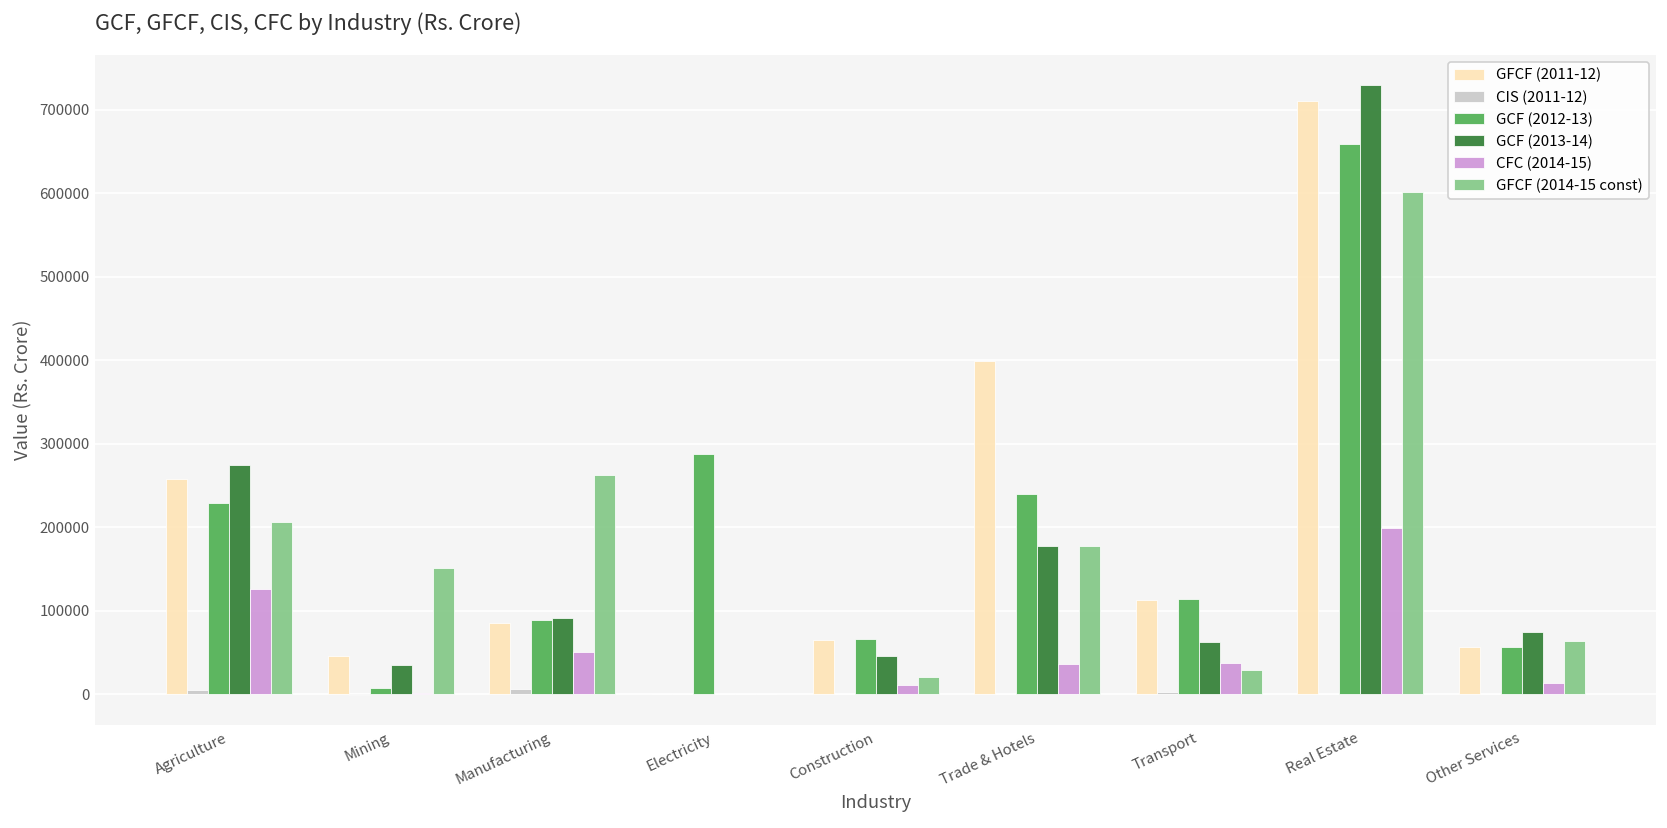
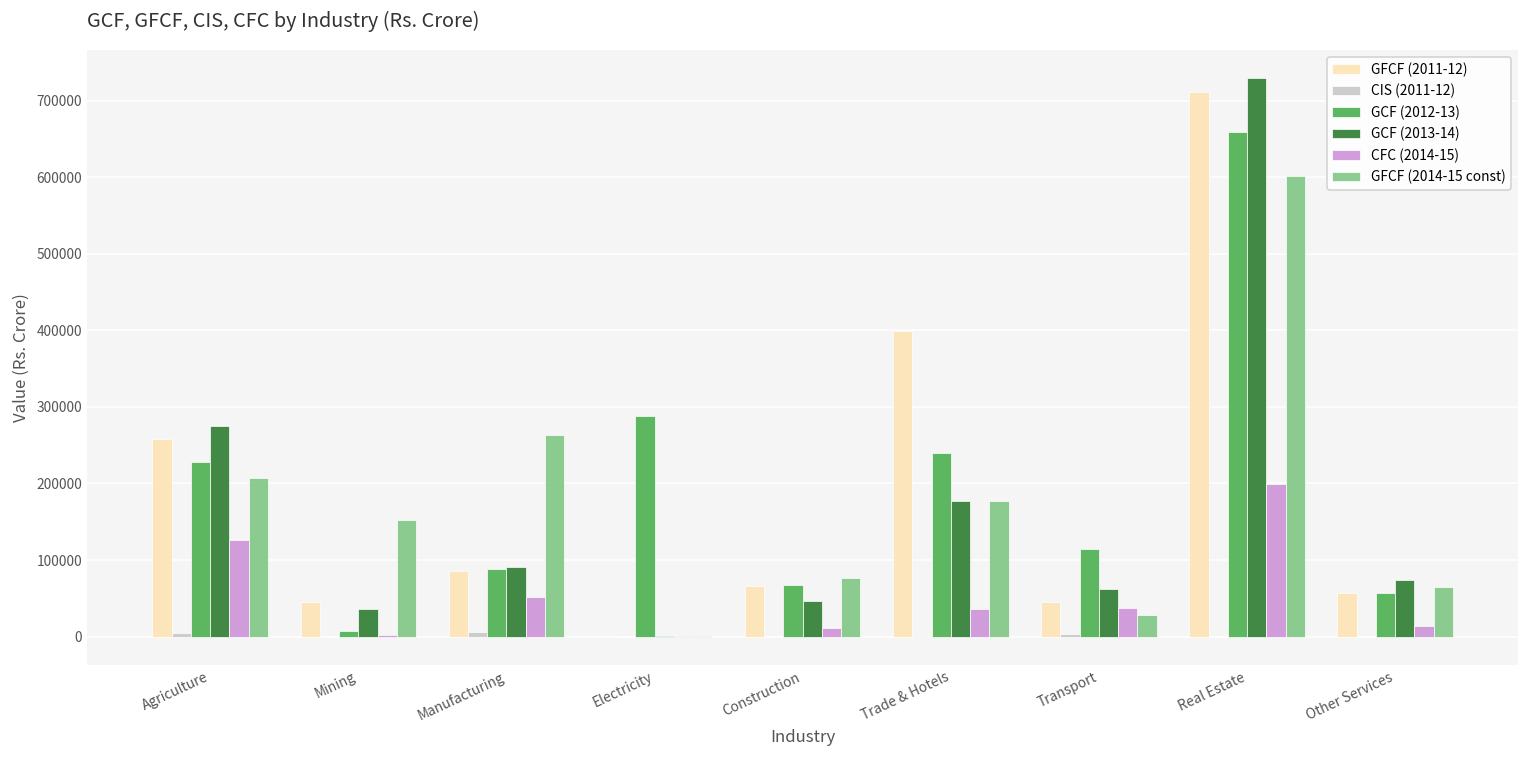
  {
    "GFCF (2011-12)": {
      "Agriculture": 260000,
      "Mining": 50000,
      "Manufacturing": 90000,
      "Construction": 70000,
      "Trade & Hotels": 400000,
-     "Transport": 110000,
+     "Transport": 50000,
      "Real Estate": 710000,
      "Other Services": 60000
    },
    "GCF (2012-13)": {
      "Agriculture": 230000,
      "Mining": 10000,
      "Manufacturing": 90000,
      "Electricity": 290000,
      "Construction": 70000,
      "Trade & Hotels": 240000,
      "Transport": 110000,
      "Real Estate": 660000,
      "Other Services": 60000
    },
    "GCF (2013-14)": {
      "Agriculture": 270000,
      "Mining": 40000,
      "Manufacturing": 90000,
      "Construction": 50000,
      "Trade & Hotels": 180000,
      "Transport": 60000,
      "Real Estate": 730000,
      "Other Services": 70000
    },
    "GFCF (2014-15 const)": {
      "Agriculture": 210000,
      "Mining": 150000,
      "Manufacturing": 260000,
-     "Construction": 20000,
+     "Construction": 80000,
      "Trade & Hotels": 180000,
      "Transport": 30000,
      "Real Estate": 600000,
      "Other Services": 60000
    }
  }
